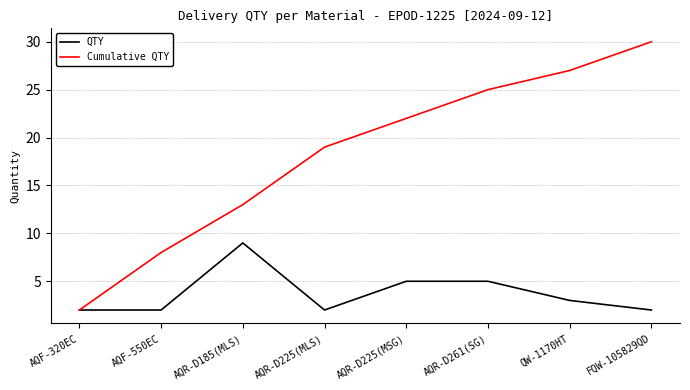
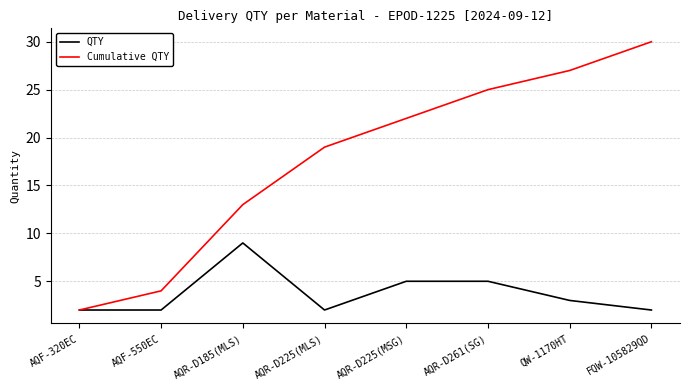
  {
    "QTY": {
      "AQF-550EC": 2,
      "AQR-D185(MLS)": 9,
      "AQR-D225(MLS)": 2,
      "AQR-D225(MSG)": 5,
      "AQR-D261(SG)": 5,
      "QW-1170HT": 3,
      "FQW-105829QD": 2
    },
    "Cumulative QTY": {
-     "AQF-550EC": 8,
+     "AQF-550EC": 4,
      "AQR-D185(MLS)": 13,
      "AQR-D225(MLS)": 19,
      "AQR-D225(MSG)": 22,
      "AQR-D261(SG)": 25,
      "QW-1170HT": 27,
      "FQW-105829QD": 30
    }
  }
